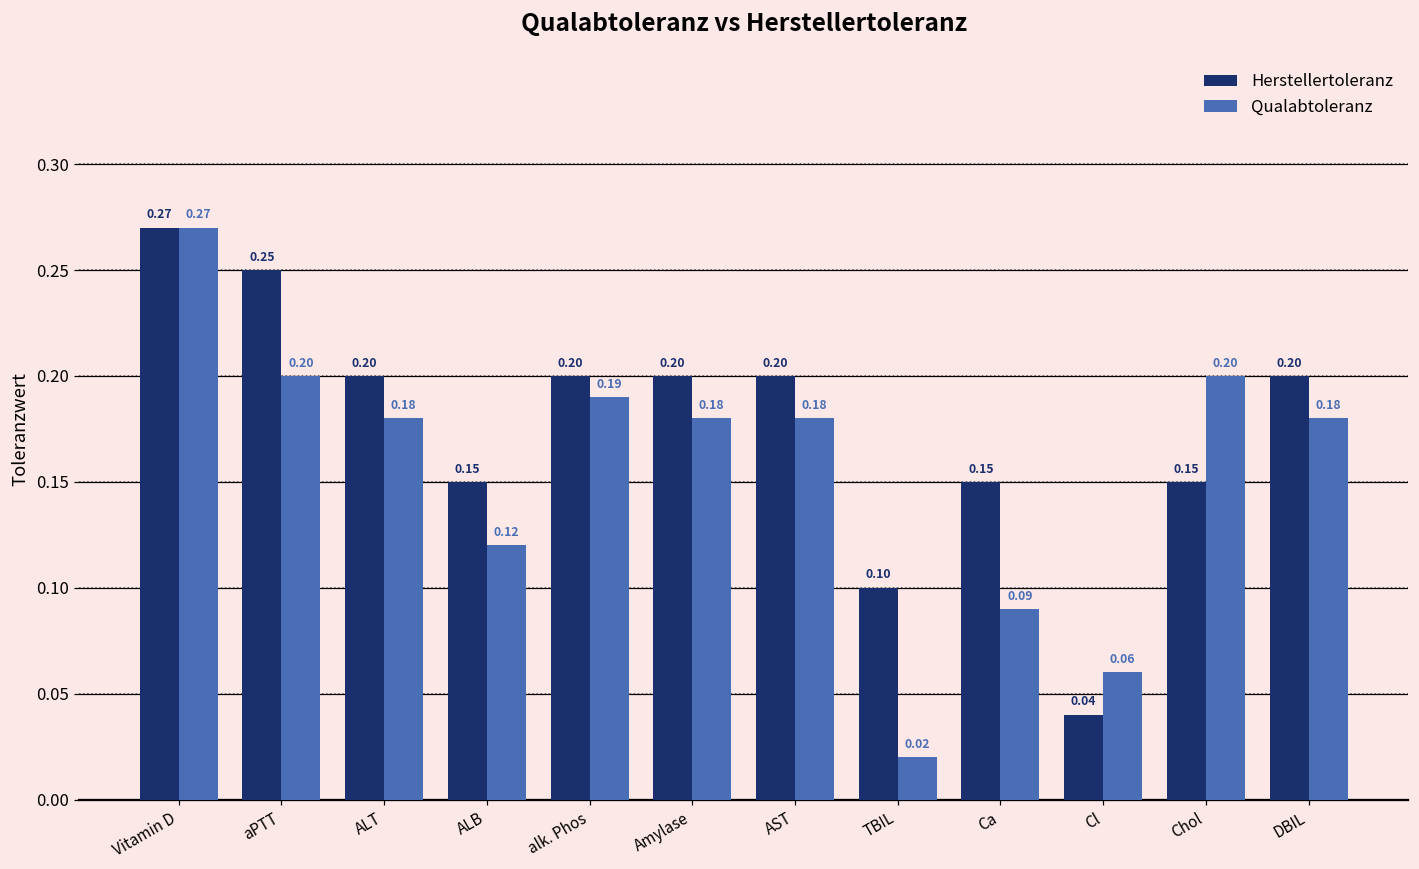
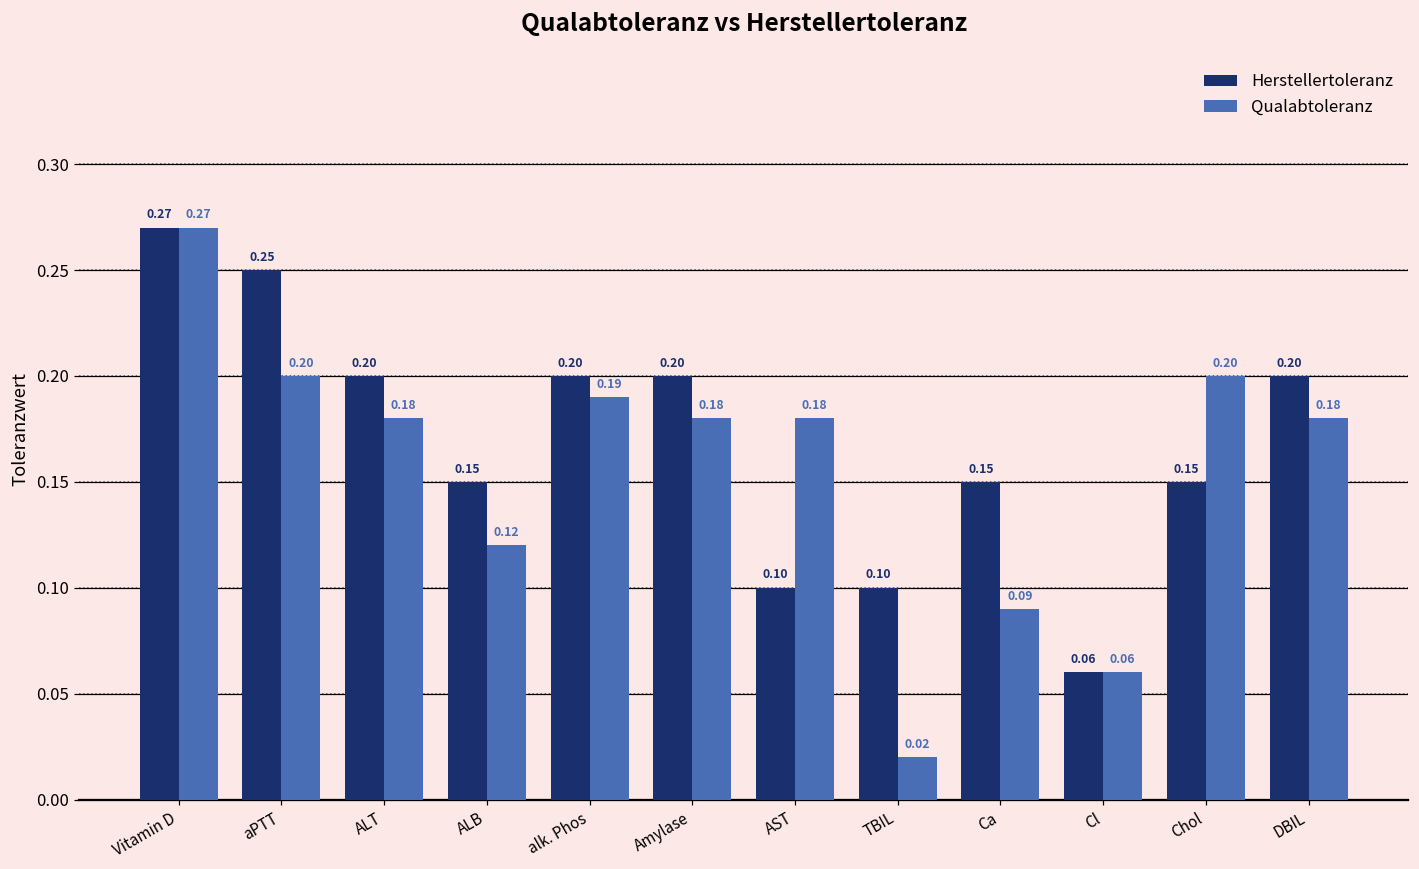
  {
    "Herstellertoleranz": {
      "Vitamin D": 0.27,
      "aPTT": 0.25,
      "ALT": 0.20,
      "ALB": 0.15,
      "alk. Phos": 0.20,
      "Amylase": 0.20,
-     "AST": 0.20,
+     "AST": 0.10,
      "TBIL": 0.10,
      "Ca": 0.15,
-     "Cl": 0.04,
+     "Cl": 0.06,
      "Chol": 0.15,
      "DBIL": 0.20
    },
    "Qualabtoleranz": {
      "Vitamin D": 0.27,
      "aPTT": 0.20,
      "ALT": 0.18,
      "ALB": 0.12,
      "alk. Phos": 0.19,
      "Amylase": 0.18,
      "AST": 0.18,
      "TBIL": 0.02,
      "Ca": 0.09,
      "Cl": 0.06,
      "Chol": 0.20,
      "DBIL": 0.18
    }
  }
